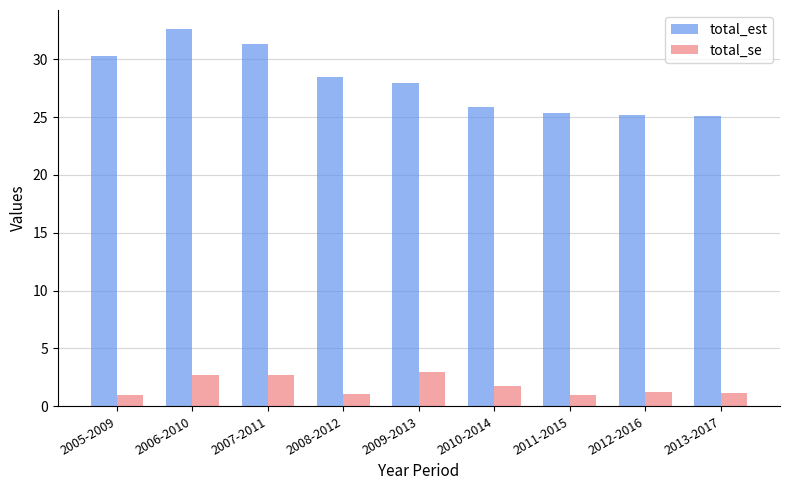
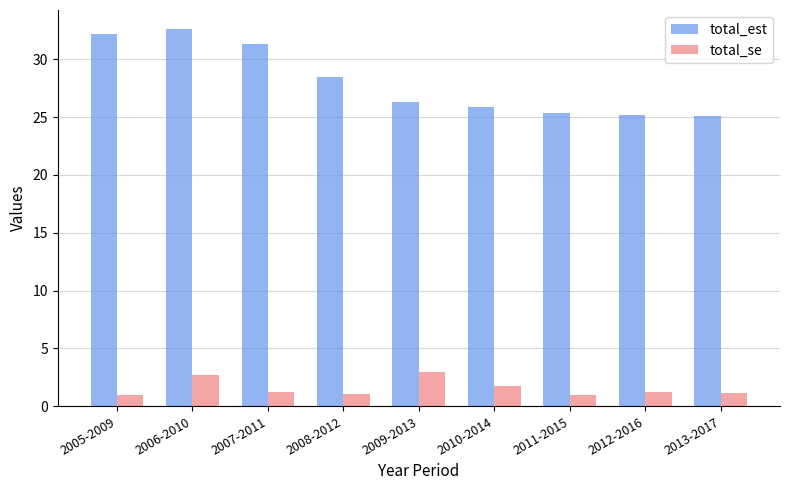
  {
    "total_est": {
-     "2005-2009": 30.3,
+     "2005-2009": 32.2,
      "2006-2010": 32.6,
      "2007-2011": 31.3,
      "2008-2012": 28.5,
-     "2009-2013": 28.0,
+     "2009-2013": 26.3,
      "2010-2014": 25.9,
      "2011-2015": 25.4,
      "2012-2016": 25.2,
      "2013-2017": 25.1
    },
    "total_se": {
      "2005-2009": 1.0,
      "2006-2010": 2.7,
-     "2007-2011": 2.7,
+     "2007-2011": 1.2,
      "2008-2012": 1.1,
      "2009-2013": 2.9,
      "2010-2014": 1.7,
      "2011-2015": 0.9,
      "2012-2016": 1.2,
      "2013-2017": 1.1
    }
  }
